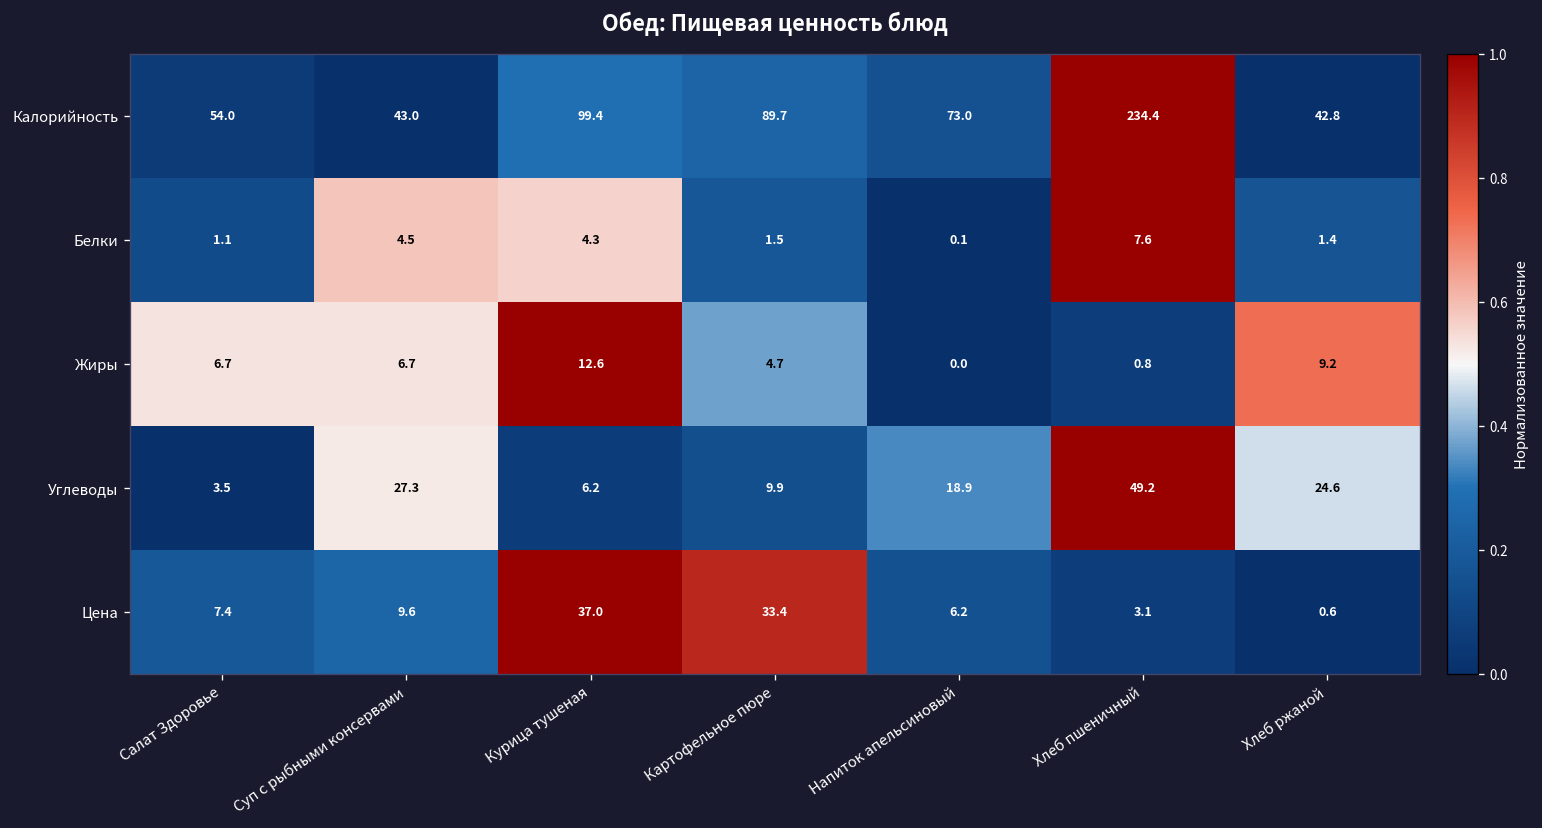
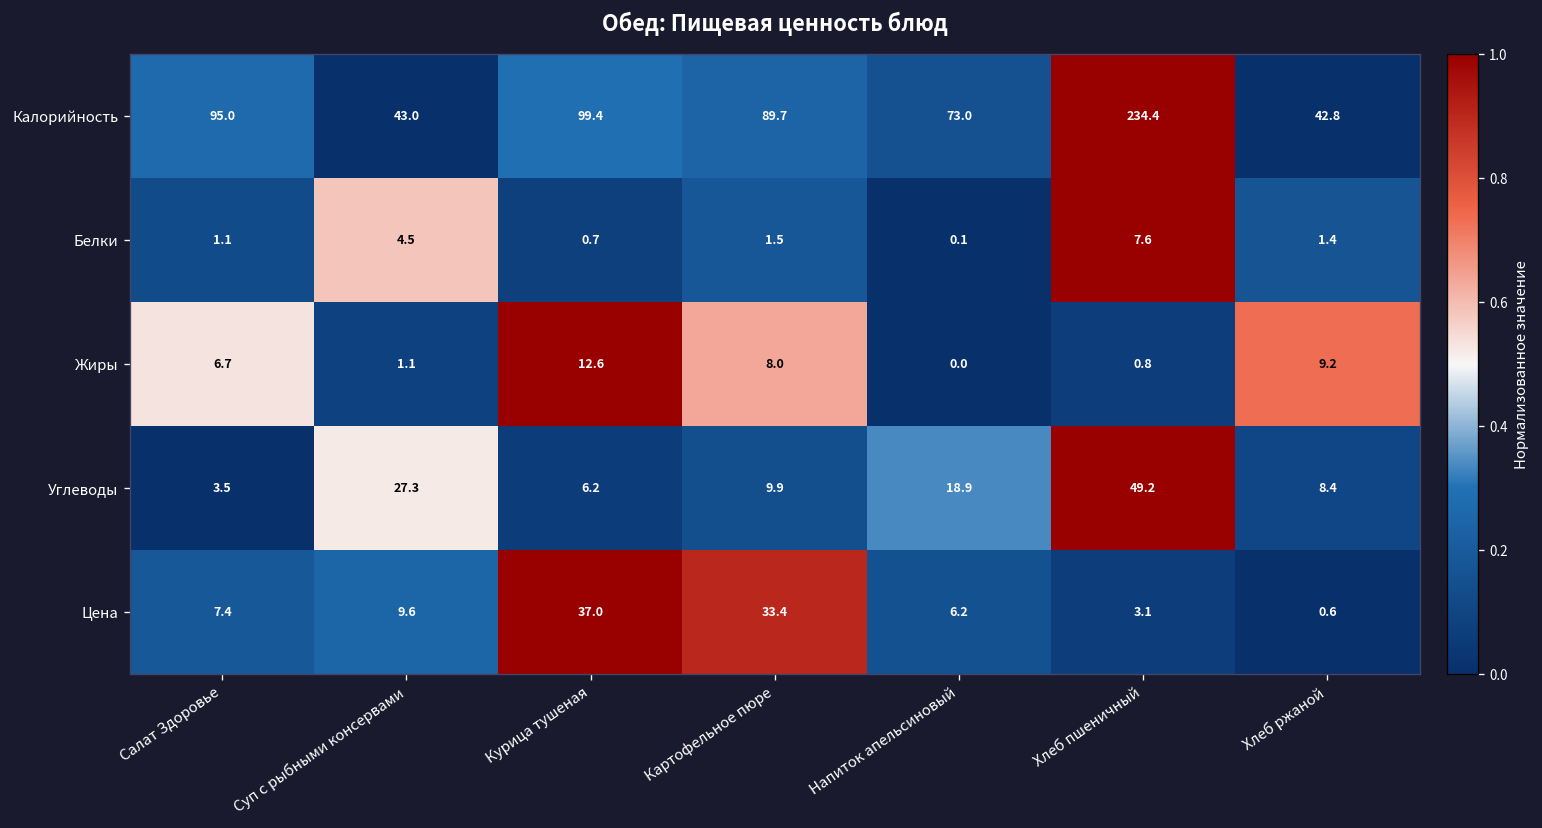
  {
    "Калорийность": {
-     "Салат Здоровье": 54.0,
+     "Салат Здоровье": 95.0,
      "Суп с рыбными консервами": 43.0,
      "Курица тушеная": 99.4,
      "Картофельное пюре": 89.7,
      "Напиток апельсиновый": 73.0,
      "Хлеб пшеничный": 234.4,
      "Хлеб ржаной": 42.8
    },
    "Белки": {
      "Салат Здоровье": 1.1,
      "Суп с рыбными консервами": 4.5,
-     "Курица тушеная": 4.3,
+     "Курица тушеная": 0.7,
      "Картофельное пюре": 1.5,
      "Напиток апельсиновый": 0.1,
      "Хлеб пшеничный": 7.6,
      "Хлеб ржаной": 1.4
    },
    "Жиры": {
      "Салат Здоровье": 6.7,
-     "Суп с рыбными консервами": 6.7,
+     "Суп с рыбными консервами": 1.1,
      "Курица тушеная": 12.6,
-     "Картофельное пюре": 4.7,
+     "Картофельное пюре": 8.0,
      "Напиток апельсиновый": 0.0,
      "Хлеб пшеничный": 0.8,
      "Хлеб ржаной": 9.2
    },
    "Углеводы": {
      "Салат Здоровье": 3.5,
      "Суп с рыбными консервами": 27.3,
      "Курица тушеная": 6.2,
      "Картофельное пюре": 9.9,
      "Напиток апельсиновый": 18.9,
      "Хлеб пшеничный": 49.2,
-     "Хлеб ржаной": 24.6
+     "Хлеб ржаной": 8.4
    },
    "Цена": {
      "Салат Здоровье": 7.4,
      "Суп с рыбными консервами": 9.6,
      "Курица тушеная": 37.0,
      "Картофельное пюре": 33.4,
      "Напиток апельсиновый": 6.2,
      "Хлеб пшеничный": 3.1,
      "Хлеб ржаной": 0.6
    }
  }
